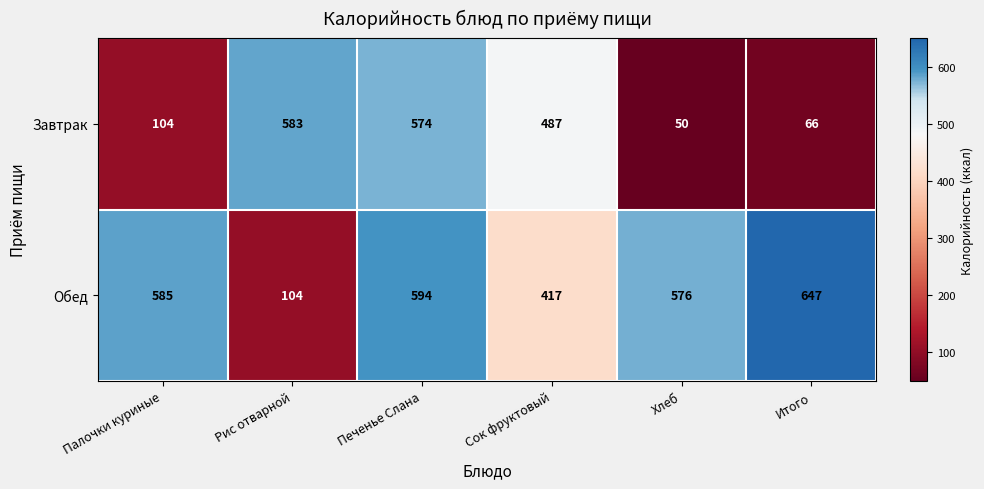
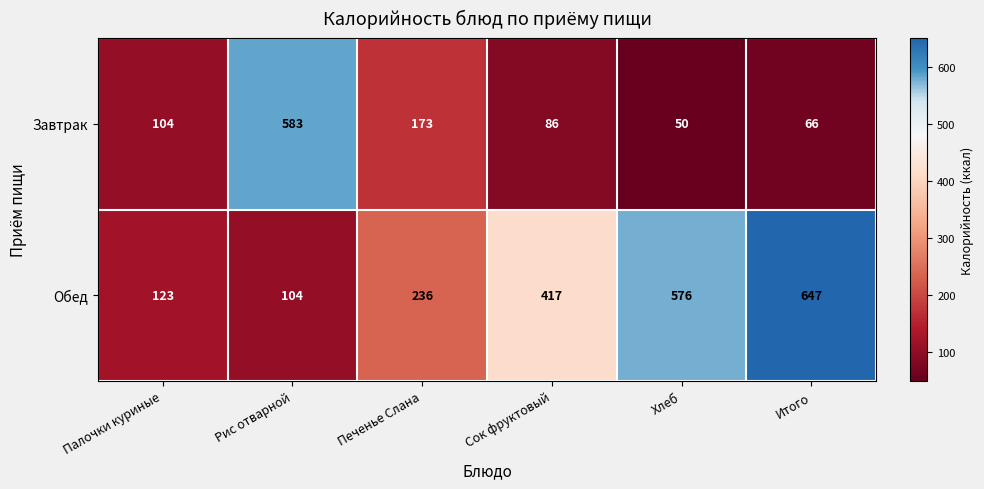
  {
    "Завтрак": {
      "Палочки куриные": 104,
      "Рис отварной": 583,
-     "Печенье Слана": 574,
-     "Сок фруктовый": 487,
+     "Печенье Слана": 173,
+     "Сок фруктовый": 86,
      "Хлеб": 50,
      "Итого": 66
    },
    "Обед": {
-     "Палочки куриные": 585,
+     "Палочки куриные": 123,
      "Рис отварной": 104,
-     "Печенье Слана": 594,
+     "Печенье Слана": 236,
      "Сок фруктовый": 417,
      "Хлеб": 576,
      "Итого": 647
    }
  }
